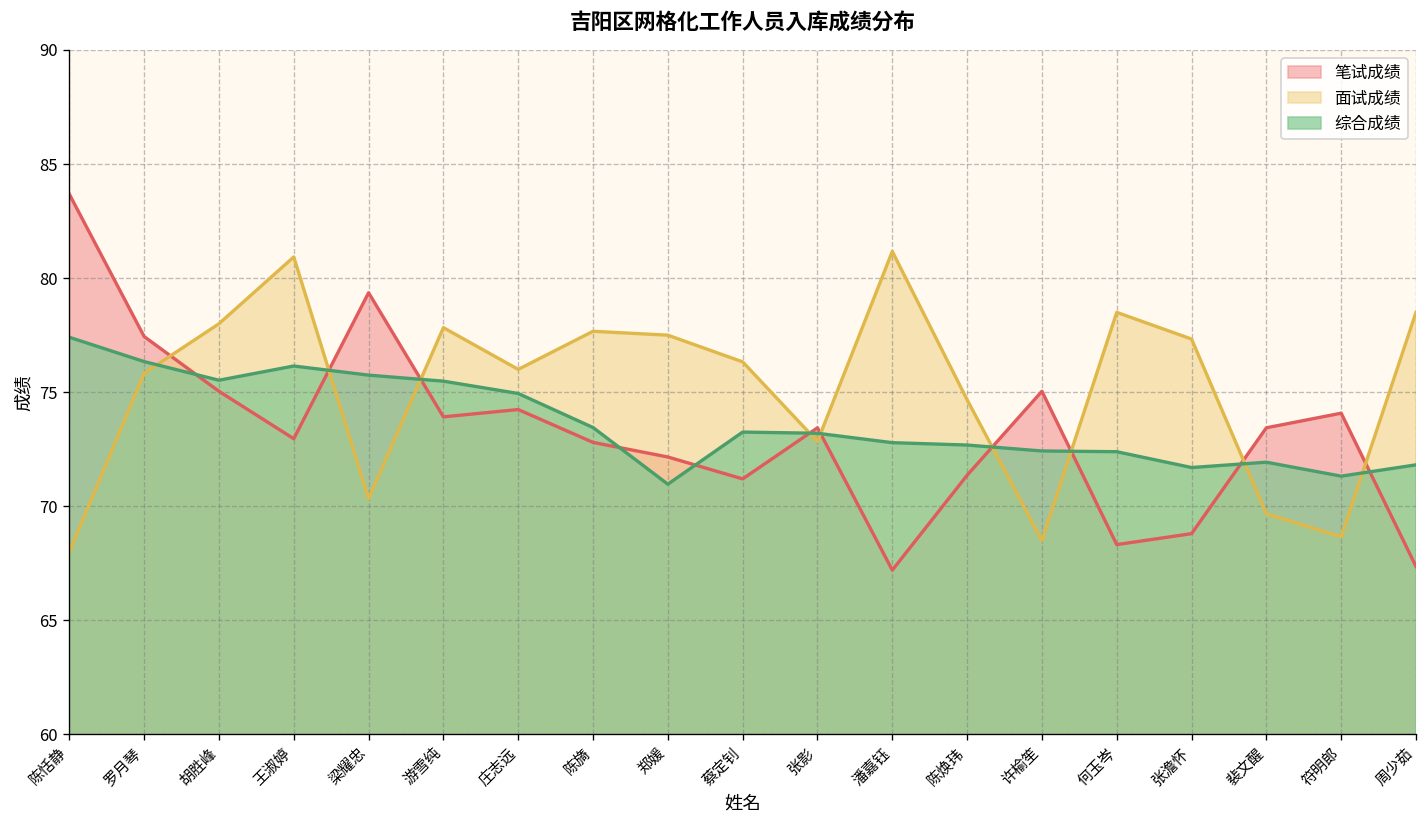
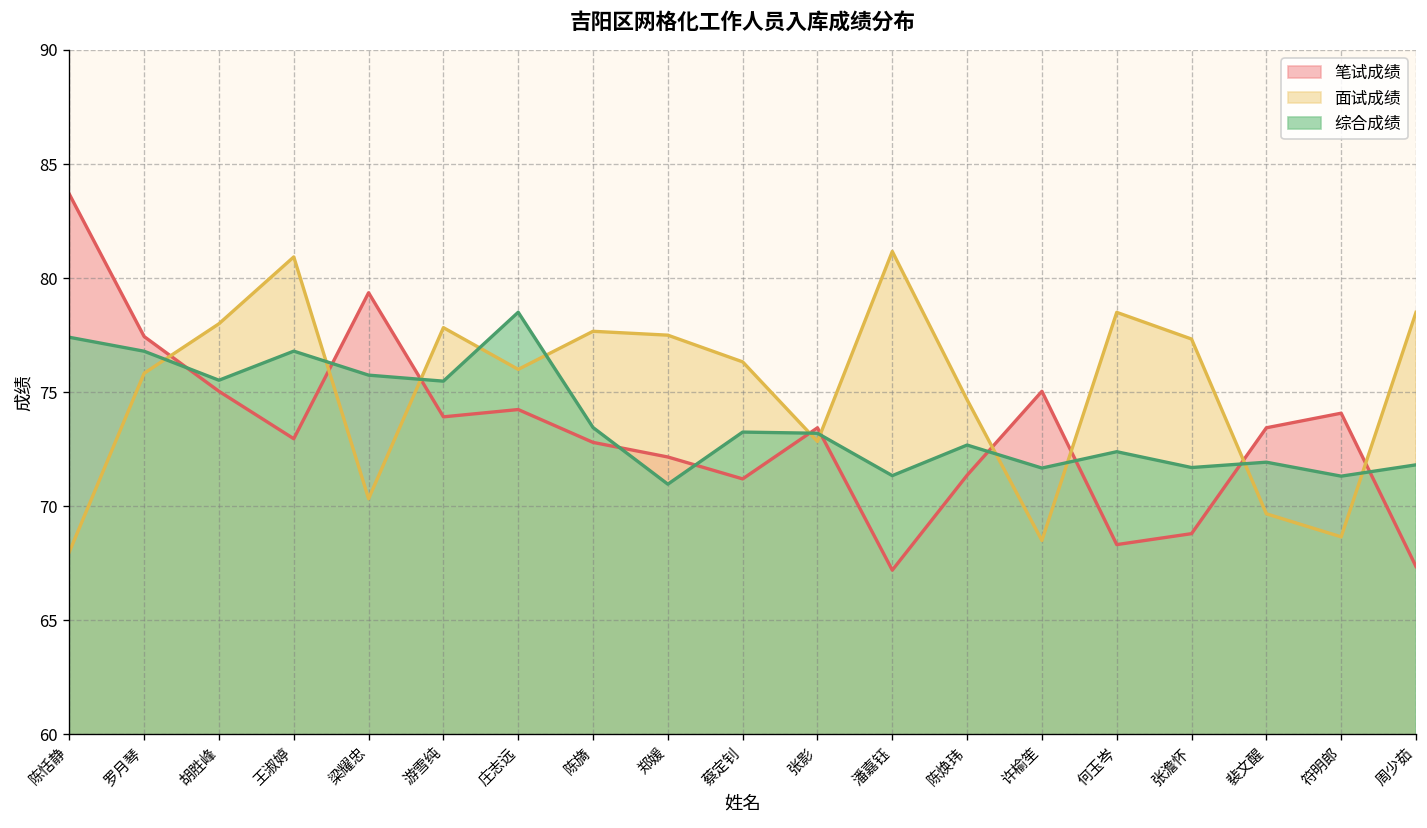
  {
    "综合成绩": {
      "陈恬静": 77.4,
-     "罗月琴": 76.3,
+     "罗月琴": 76.8,
      "胡胜峰": 75.5,
-     "王淑婷": 76.1,
+     "王淑婷": 76.8,
      "梁耀忠": 75.7,
      "游雪纯": 75.5,
-     "庄志远": 74.9,
+     "庄志远": 78.5,
      "陈旖": 73.5,
      "郑媛": 71.0,
      "蔡定钊": 73.3,
      "张影": 73.2,
-     "潘嘉钰": 72.8,
+     "潘嘉钰": 71.3,
      "陈焕玮": 72.7,
-     "许榆笙": 72.4,
+     "许榆笙": 71.7,
      "何玉岑": 72.4,
      "张澹怀": 71.7,
      "裴文醒": 71.9,
      "符明郎": 71.3,
      "周少茹": 71.8
    }
  }
